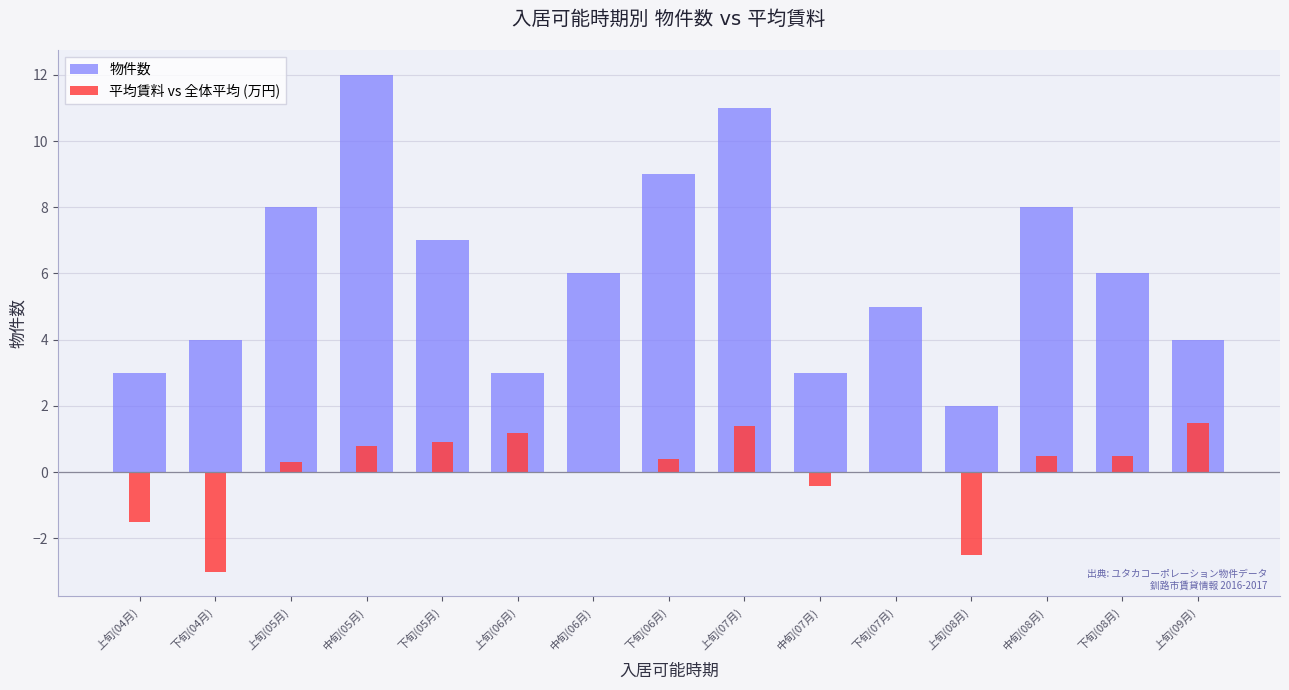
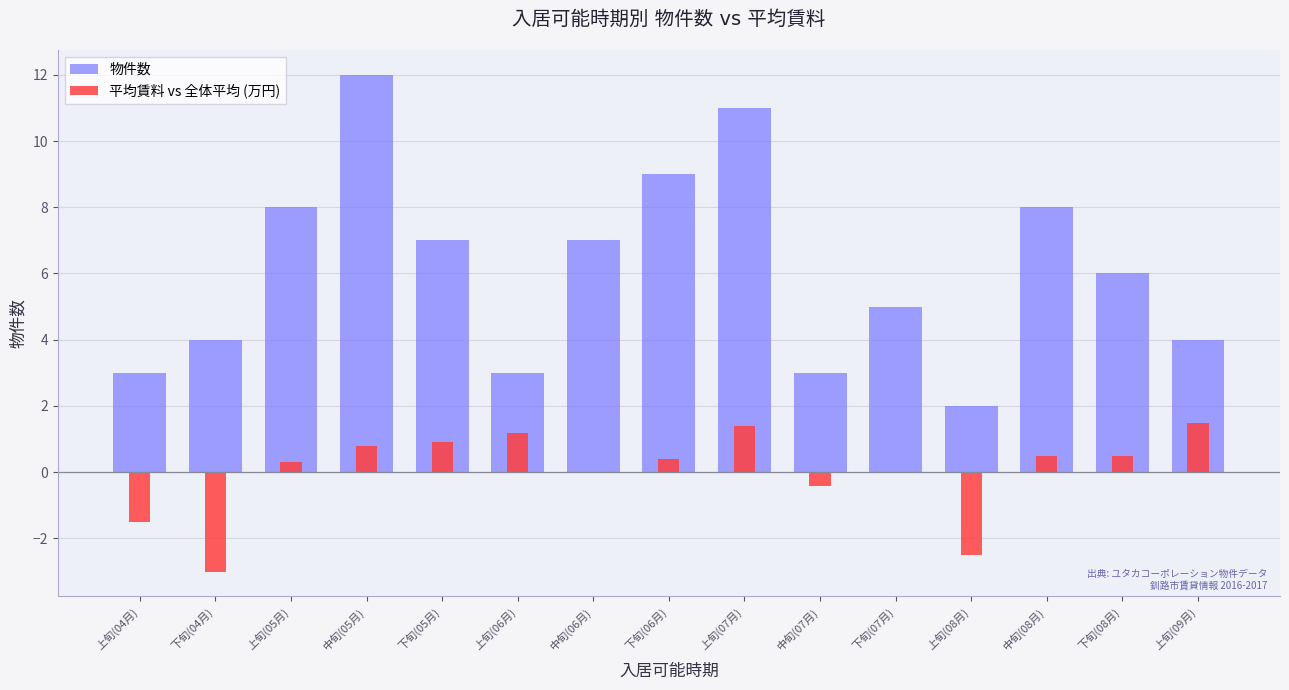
  {
    "物件数": {
      "上旬(04月)": 3,
      "下旬(04月)": 4,
      "上旬(05月)": 8,
      "中旬(05月)": 12,
      "下旬(05月)": 7,
      "上旬(06月)": 3,
-     "中旬(06月)": 6,
+     "中旬(06月)": 7,
      "下旬(06月)": 9,
      "上旬(07月)": 11,
      "中旬(07月)": 3,
      "下旬(07月)": 5,
      "上旬(08月)": 2,
      "中旬(08月)": 8,
      "下旬(08月)": 6,
      "上旬(09月)": 4
    },
    "平均賃料 vs 全体平均 (万円)": {
      "上旬(04月)": -1.5,
      "下旬(04月)": -3,
      "中旬(07月)": -0.4,
      "上旬(08月)": -2.5
    }
  }
